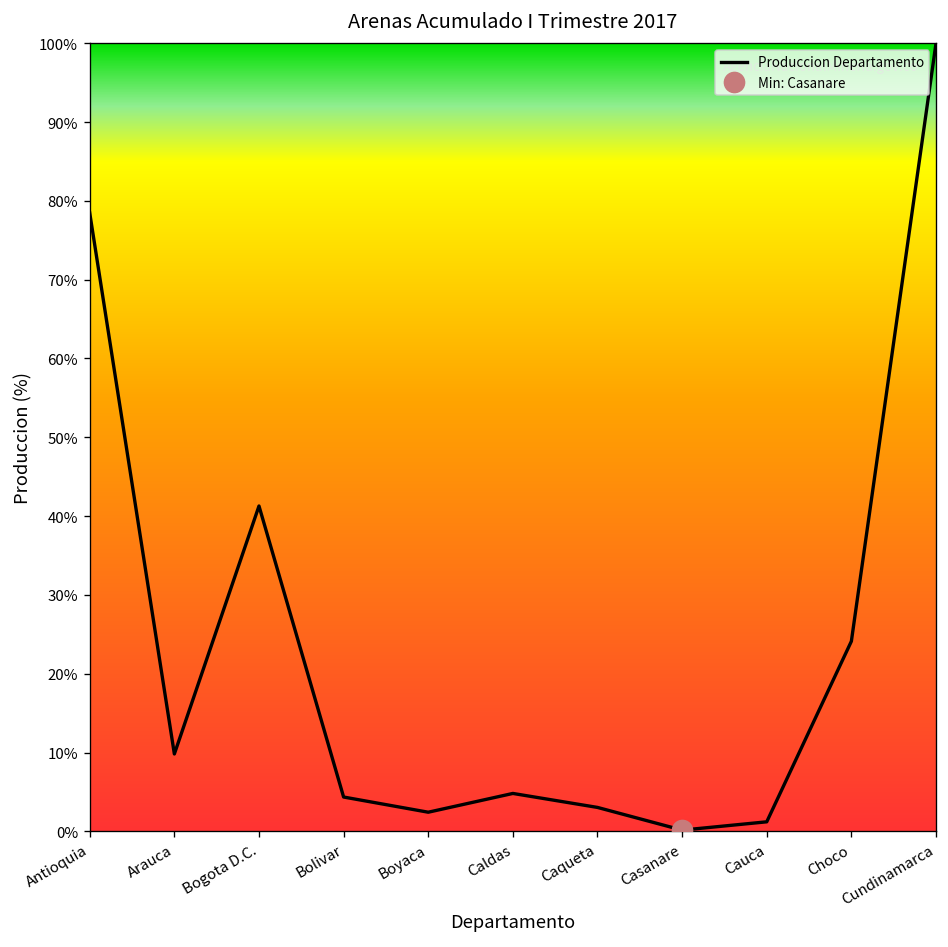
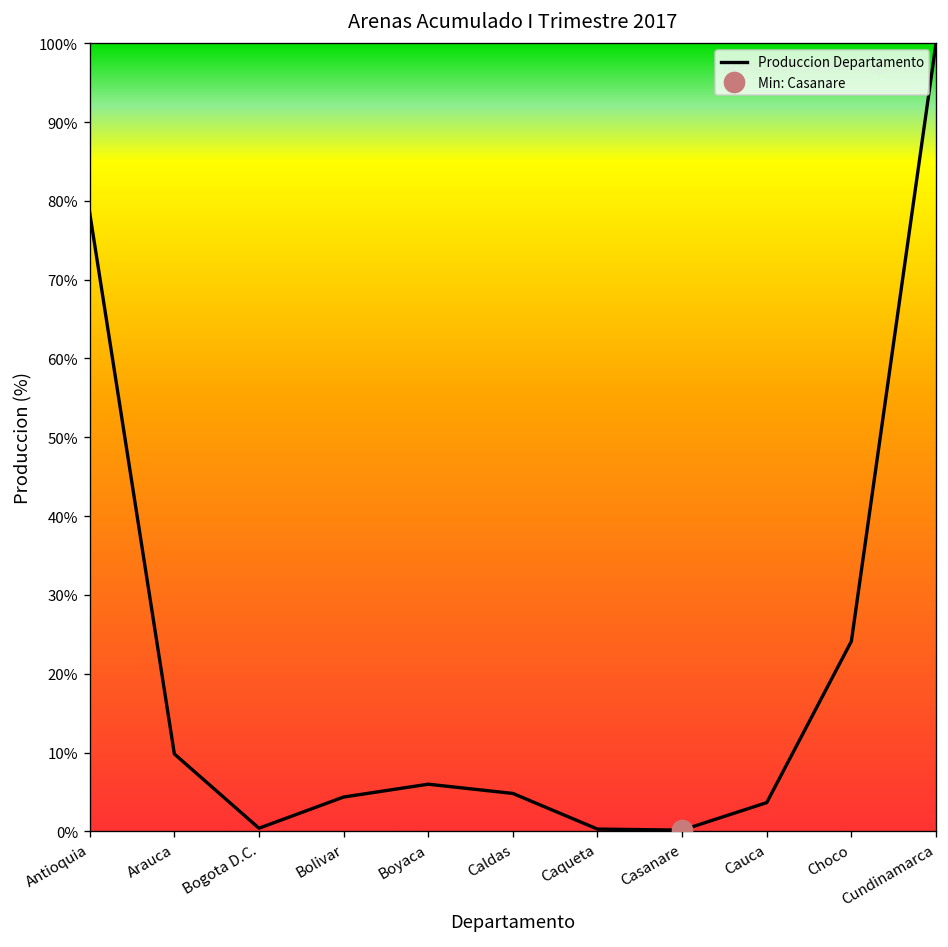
  {
    "Produccion Departamento": {
      "Antioquia": "78%",
      "Arauca": "10%",
-     "Bogota D.C.": "41%",
+     "Bogota D.C.": "0%",
      "Bolivar": "4%",
-     "Boyaca": "2%",
+     "Boyaca": "6%",
      "Caldas": "5%",
-     "Caqueta": "3%",
-     "Cauca": "1%",
+     "Caqueta": "0%",
+     "Cauca": "4%",
      "Choco": "24%",
      "Cundinamarca": "100%"
    }
  }
